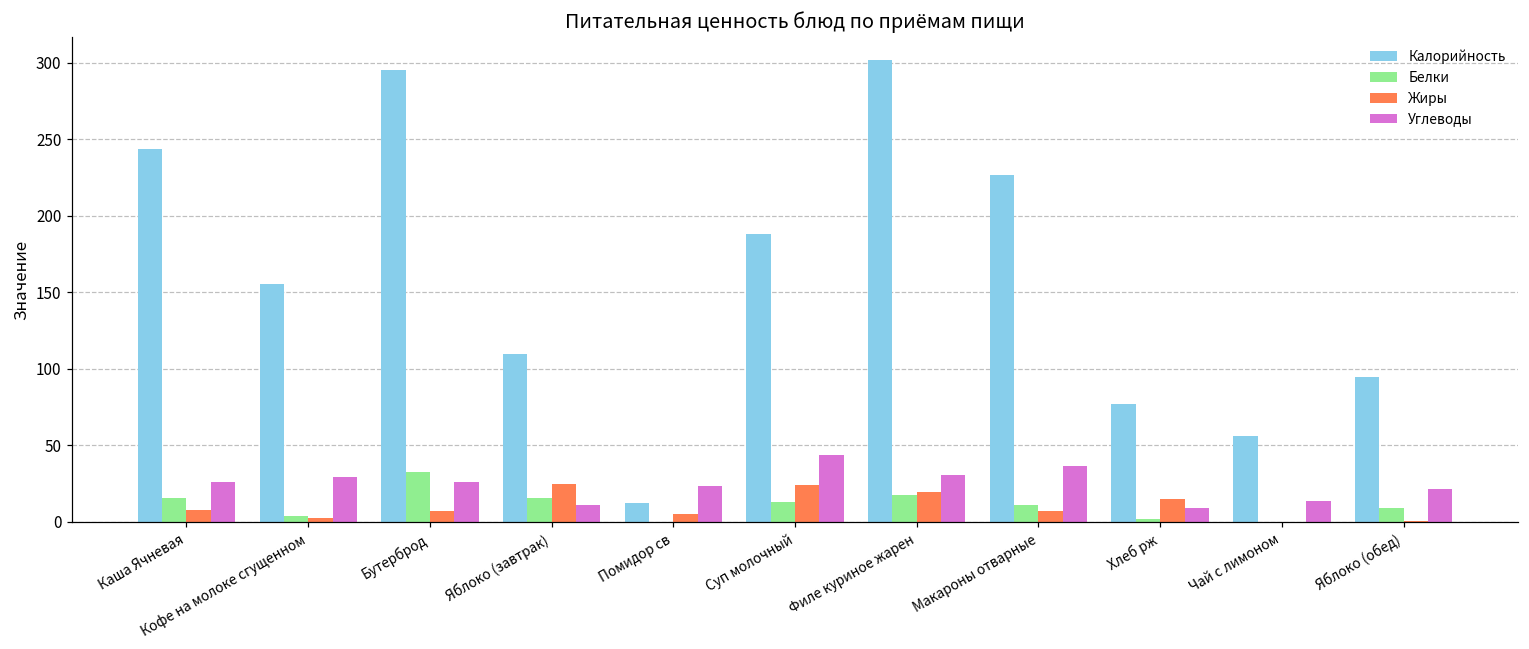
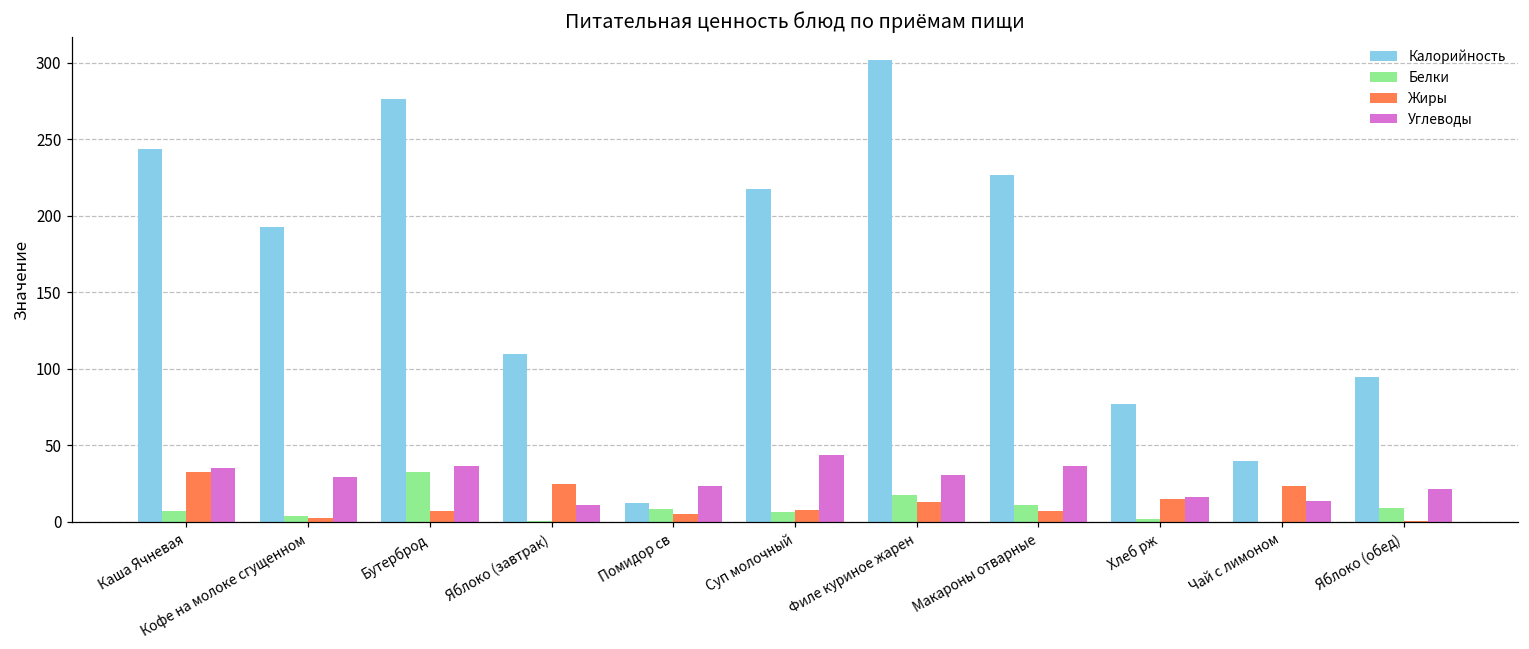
  {
    "Калорийность": {
      "Каша Ячневая": 244,
-     "Кофе на молоке сгущенном": 155,
-     "Бутерброд": 296,
+     "Кофе на молоке сгущенном": 193,
+     "Бутерброд": 276,
      "Яблоко (завтрак)": 110,
      "Помидор св": 13,
-     "Суп молочный": 188,
+     "Суп молочный": 218,
      "Филе куриное жарен": 302,
      "Макароны отварные": 227,
      "Хлеб рж": 77,
-     "Чай с лимоном": 56,
+     "Чай с лимоном": 40,
      "Яблоко (обед)": 94
    },
    "Белки": {
-     "Каша Ячневая": 15,
+     "Каша Ячневая": 7,
      "Кофе на молоке сгущенном": 4,
      "Бутерброд": 33,
-     "Яблоко (завтрак)": 16,
-     "Помидор св": 0,
-     "Суп молочный": 13,
+     "Яблоко (завтрак)": 1,
+     "Помидор св": 9,
+     "Суп молочный": 6,
      "Филе куриное жарен": 18,
      "Макароны отварные": 11,
      "Хлеб рж": 2,
      "Яблоко (обед)": 9
    },
    "Жиры": {
-     "Каша Ячневая": 8,
+     "Каша Ячневая": 33,
      "Кофе на молоке сгущенном": 3,
      "Бутерброд": 7,
      "Яблоко (завтрак)": 25,
      "Помидор св": 5,
-     "Суп молочный": 24,
-     "Филе куриное жарен": 20,
+     "Суп молочный": 8,
+     "Филе куриное жарен": 13,
      "Макароны отварные": 7,
      "Хлеб рж": 15,
-     "Чай с лимоном": 0
+     "Чай с лимоном": 23
    },
    "Углеводы": {
-     "Каша Ячневая": 26,
+     "Каша Ячневая": 35,
      "Кофе на молоке сгущенном": 29,
-     "Бутерброд": 26,
+     "Бутерброд": 36,
      "Яблоко (завтрак)": 11,
      "Помидор св": 24,
      "Суп молочный": 44,
      "Филе куриное жарен": 31,
      "Макароны отварные": 37,
-     "Хлеб рж": 9,
+     "Хлеб рж": 16,
      "Чай с лимоном": 14,
      "Яблоко (обед)": 22
    }
  }
